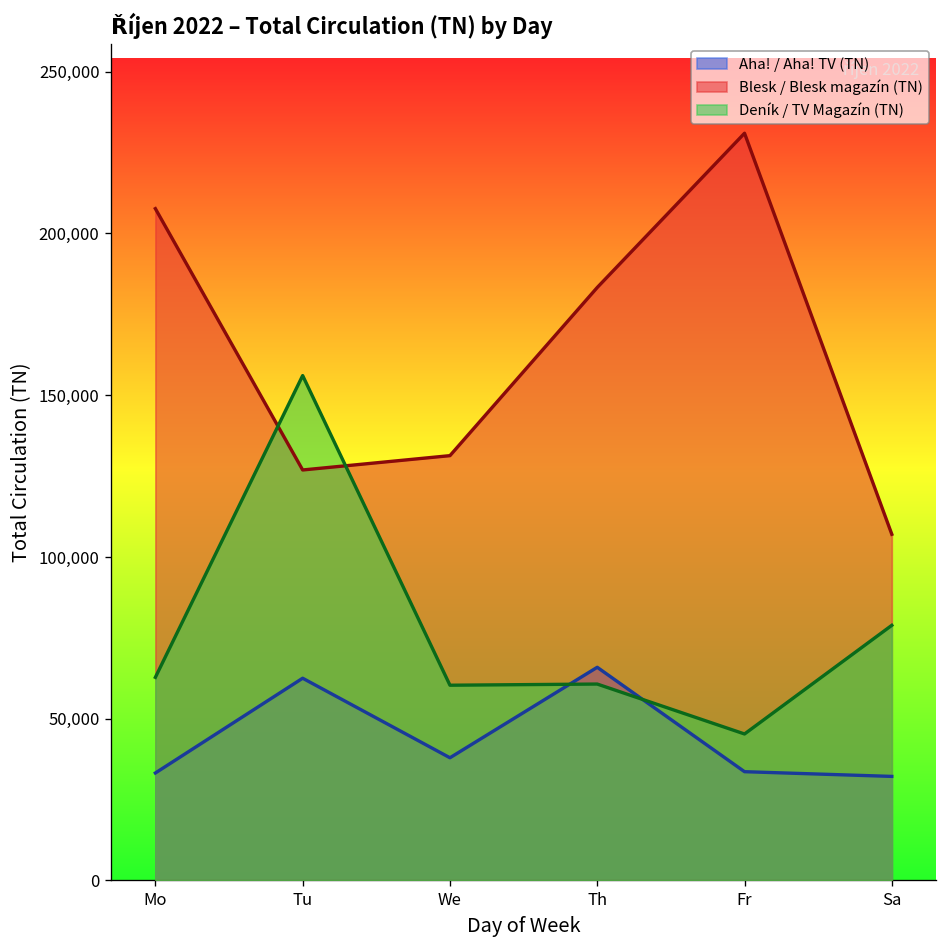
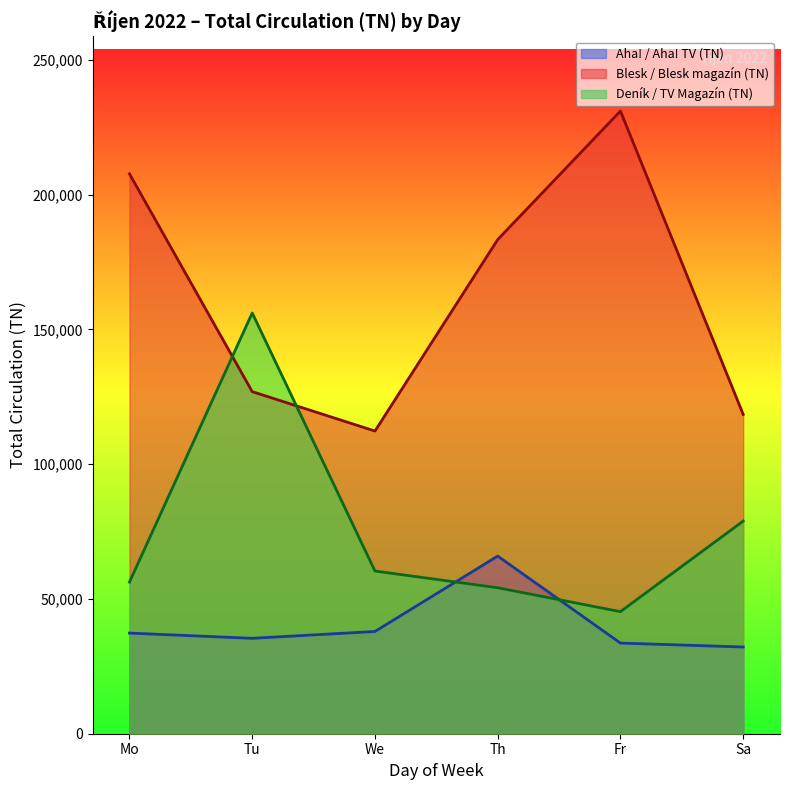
  {
    "Aha! / Aha! TV (TN)": {
-     "Mo": "33,000",
-     "Tu": "63,000",
+     "Mo": "37,000",
+     "Tu": "35,000",
      "We": "38,000",
      "Th": "66,000",
      "Fr": "34,000",
      "Sa": "32,000"
    },
    "Blesk / Blesk magazín (TN)": {
      "Mo": "208,000",
      "Tu": "127,000",
-     "We": "131,000",
+     "We": "112,000",
      "Th": "183,000",
      "Fr": "231,000",
-     "Sa": "107,000"
+     "Sa": "118,000"
    },
    "Deník / TV Magazín (TN)": {
-     "Mo": "63,000",
+     "Mo": "56,000",
      "Tu": "156,000",
      "We": "60,000",
-     "Th": "61,000",
+     "Th": "54,000",
      "Fr": "45,000",
      "Sa": "79,000"
    }
  }
